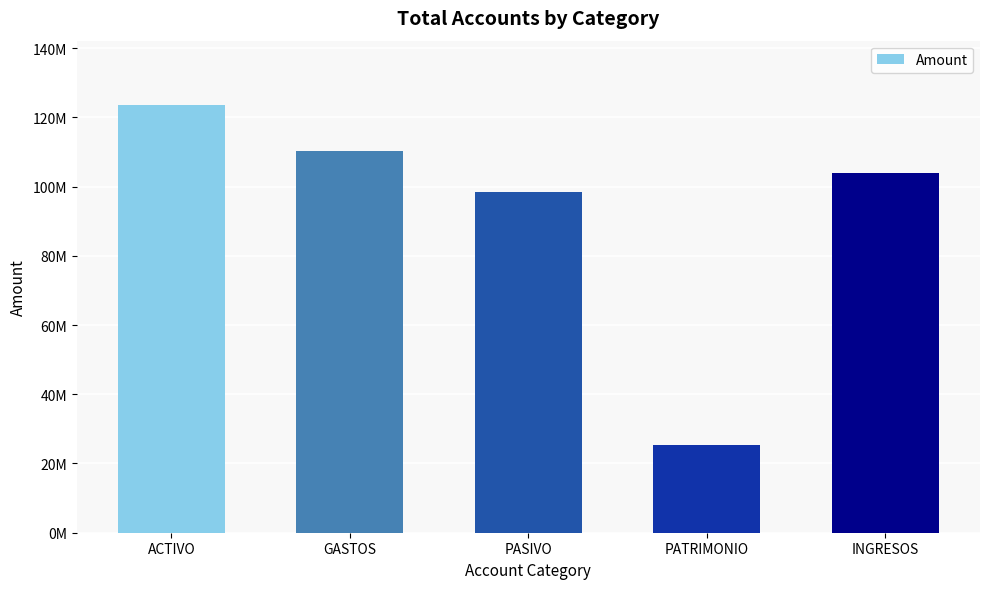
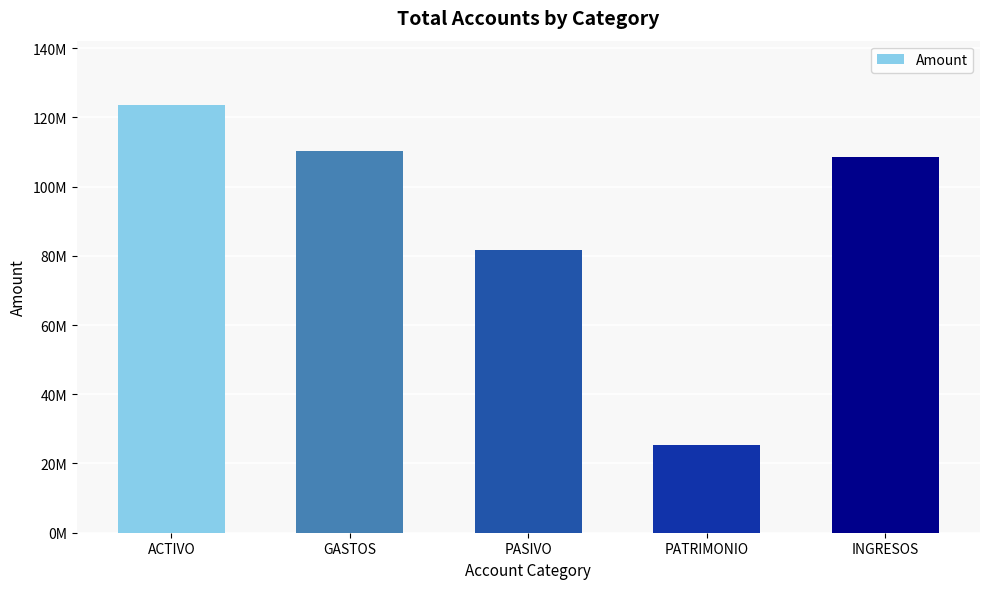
  {
    "ACTIVO": 124000000,
    "GASTOS": 110000000,
-   "PASIVO": 98000000,
+   "PASIVO": 82000000,
    "PATRIMONIO": 25000000,
-   "INGRESOS": 104000000
+   "INGRESOS": 109000000
  }
